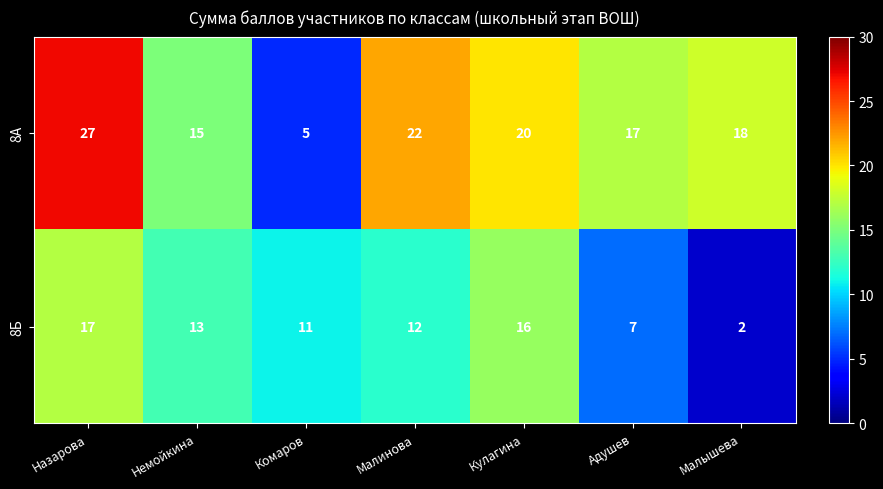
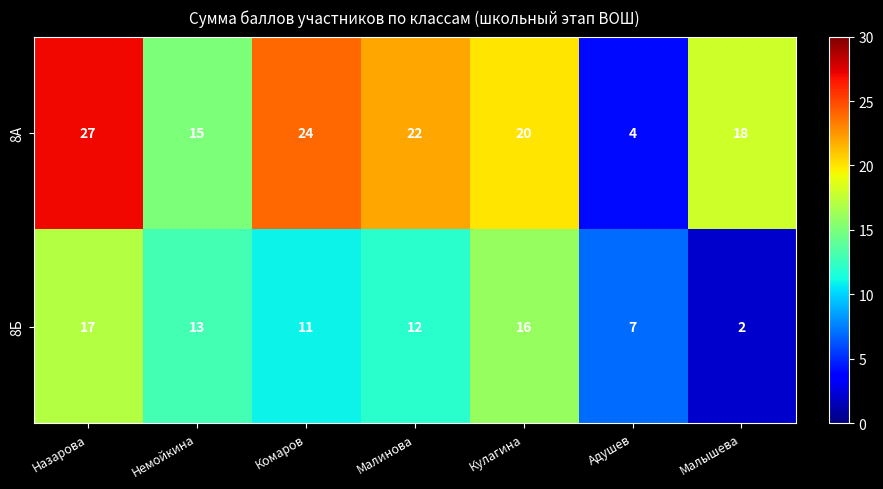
  {
    "8А": {
      "Назарова": 27,
      "Немойкина": 15,
-     "Комаров": 5,
+     "Комаров": 24,
      "Малинова": 22,
      "Кулагина": 20,
-     "Адушев": 17,
+     "Адушев": 4,
      "Малышева": 18
    },
    "8Б": {
      "Назарова": 17,
      "Немойкина": 13,
      "Комаров": 11,
      "Малинова": 12,
      "Кулагина": 16,
      "Адушев": 7,
      "Малышева": 2
    }
  }
